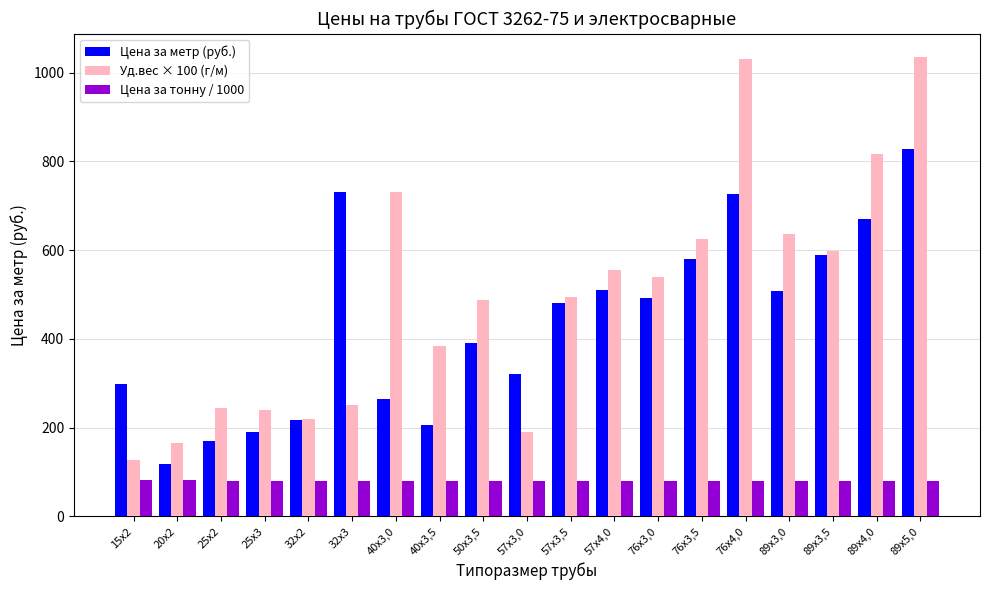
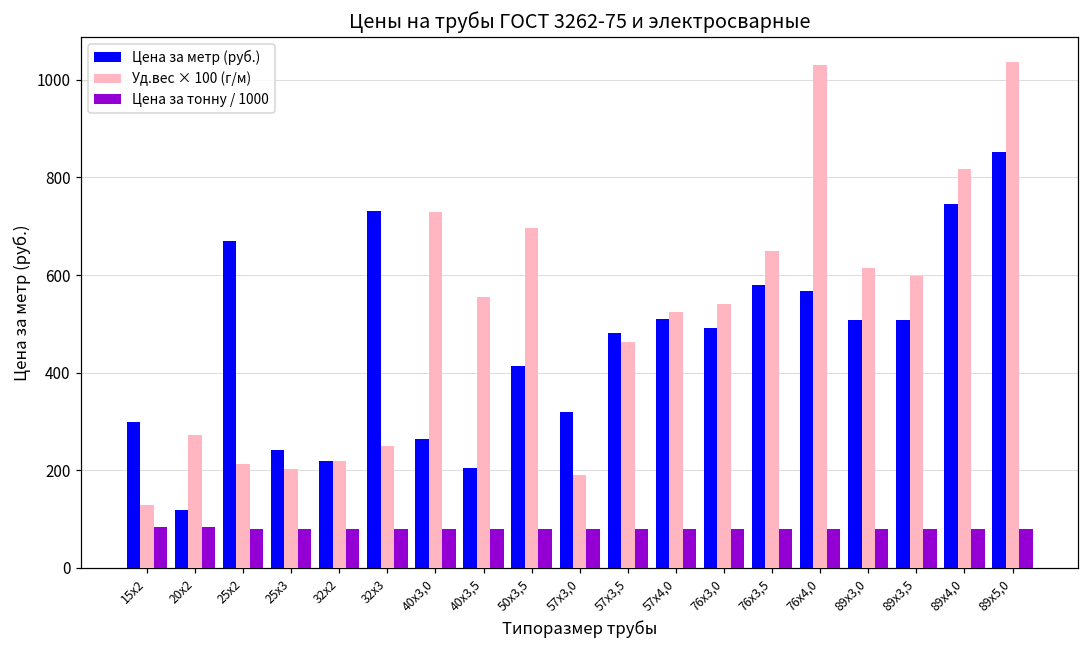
  {
    "Цена за метр (руб.)": {
      "15х2": 300,
      "20х2": 120,
-     "25х2": 170,
-     "25х3": 190,
+     "25х2": 670,
+     "25х3": 240,
      "32х2": 220,
      "32х3": 730,
      "40х3,0": 260,
      "40х3,5": 210,
-     "50х3,5": 390,
+     "50х3,5": 410,
      "57х3,0": 320,
      "57х3,5": 480,
      "57х4,0": 510,
      "76х3,0": 490,
      "76х3,5": 580,
-     "76х4,0": 730,
+     "76х4,0": 570,
      "89х3,0": 510,
-     "89х3,5": 590,
-     "89х4,0": 670,
-     "89х5,0": 830
+     "89х3,5": 510,
+     "89х4,0": 750,
+     "89х5,0": 850
    },
    "Уд.вес × 100 (г/м)": {
      "15х2": 130,
-     "20х2": 170,
-     "25х2": 240,
-     "25х3": 240,
+     "20х2": 270,
+     "25х2": 210,
+     "25х3": 200,
      "32х2": 220,
      "32х3": 250,
      "40х3,0": 730,
-     "40х3,5": 380,
-     "50х3,5": 490,
+     "40х3,5": 560,
+     "50х3,5": 700,
      "57х3,0": 190,
-     "57х3,5": 490,
-     "57х4,0": 560,
+     "57х3,5": 460,
+     "57х4,0": 520,
      "76х3,0": 540,
-     "76х3,5": 630,
+     "76х3,5": 650,
      "76х4,0": 1030,
-     "89х3,0": 640,
+     "89х3,0": 610,
      "89х3,5": 600,
      "89х4,0": 820,
      "89х5,0": 1040
    },
    "Цена за тонну / 1000": {
      "15х2": 80,
      "20х2": 80,
      "25х2": 80,
      "25х3": 80,
      "32х2": 80,
      "32х3": 80,
      "40х3,0": 80,
      "40х3,5": 80,
      "50х3,5": 80,
      "57х3,0": 80,
      "57х3,5": 80,
      "57х4,0": 80,
      "76х3,0": 80,
      "76х3,5": 80,
      "76х4,0": 80,
      "89х3,0": 80,
      "89х3,5": 80,
      "89х4,0": 80,
      "89х5,0": 80
    }
  }
